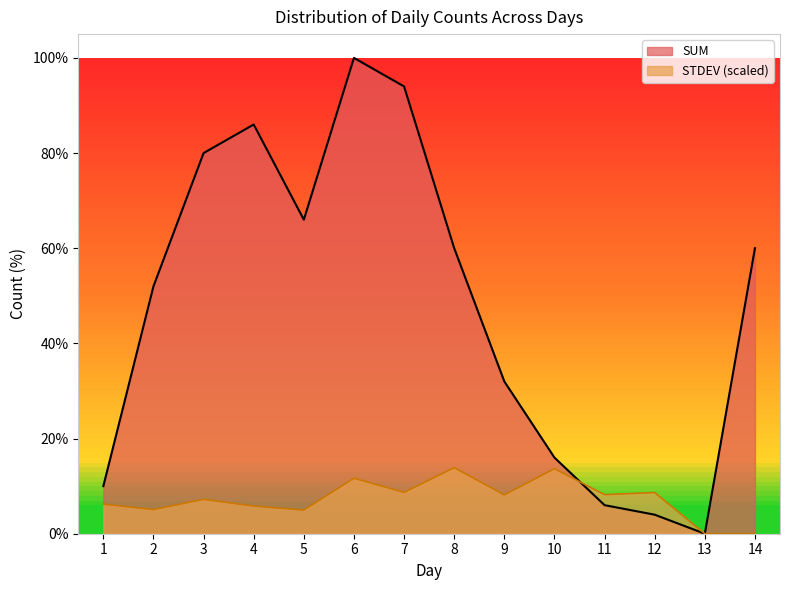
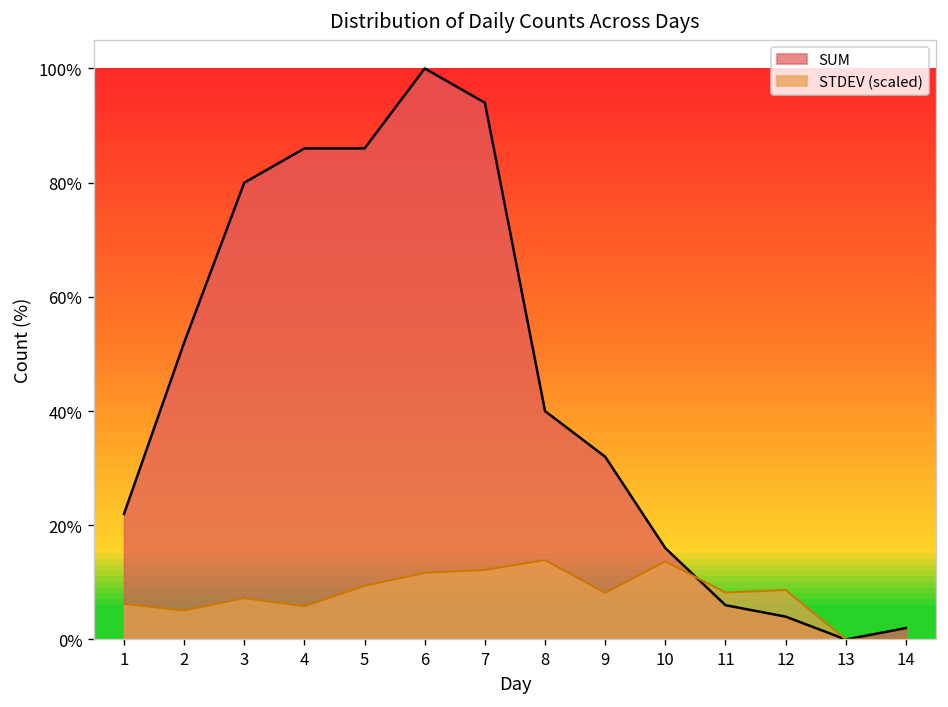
  {
    "SUM": {
-     "1": "10%",
+     "1": "22%",
      "2": "52%",
      "3": "80%",
      "4": "86%",
-     "5": "66%",
+     "5": "86%",
      "6": "100%",
      "7": "94%",
-     "8": "60%",
+     "8": "40%",
      "9": "32%",
      "10": "16%",
      "11": "6%",
      "12": "4%",
-     "14": "60%"
+     "14": "2%"
    },
    "STDEV (scaled)": {
      "1": "6%",
      "2": "5%",
      "3": "7%",
      "4": "6%",
-     "5": "5%",
+     "5": "9%",
      "6": "12%",
-     "7": "9%",
+     "7": "12%",
      "8": "14%",
      "9": "8%",
      "10": "14%",
      "11": "8%",
      "12": "9%",
      "14": "0%"
    }
  }
